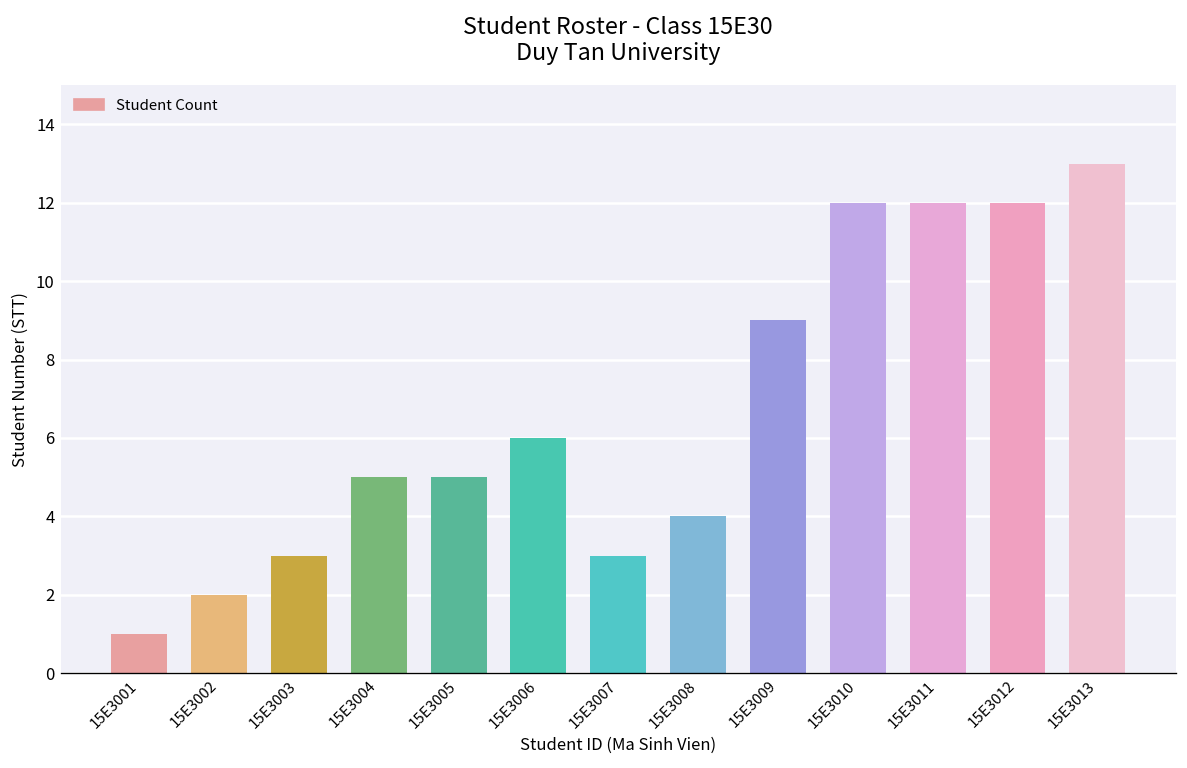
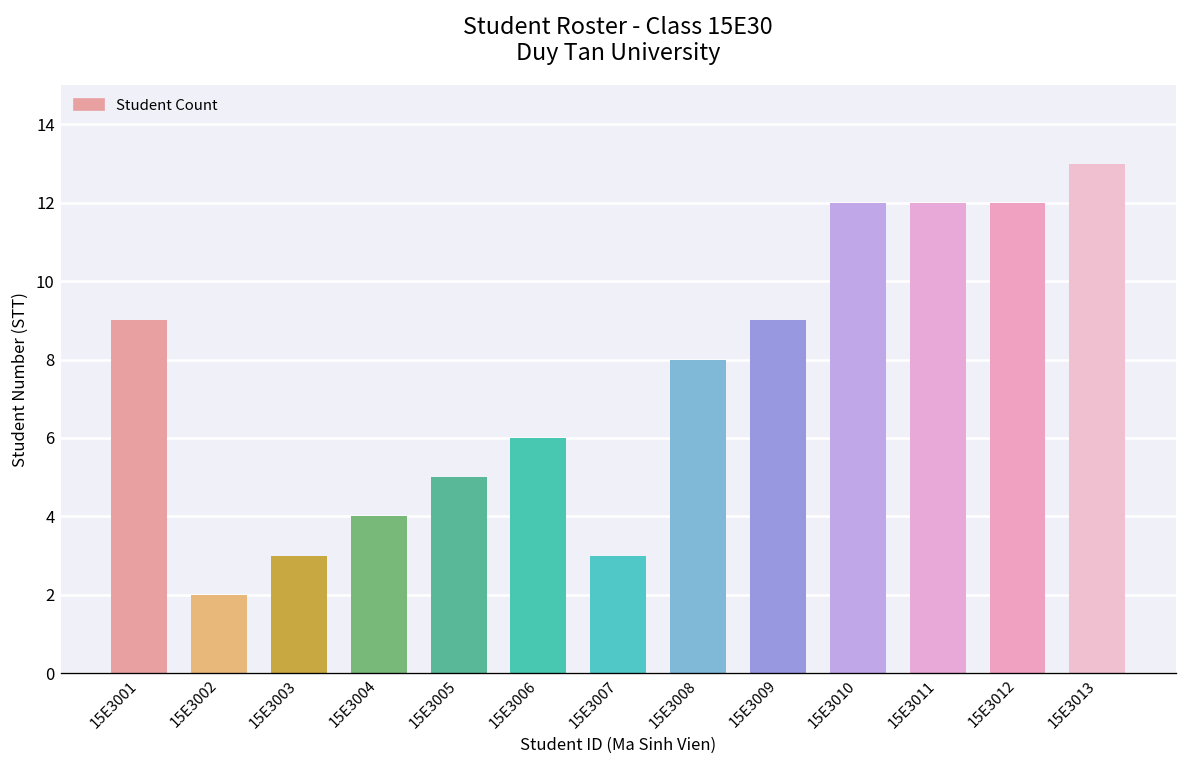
  {
-   "15E3001": 1,
+   "15E3001": 9,
    "15E3002": 2,
    "15E3003": 3,
-   "15E3004": 5,
+   "15E3004": 4,
    "15E3005": 5,
    "15E3006": 6,
    "15E3007": 3,
-   "15E3008": 4,
+   "15E3008": 8,
    "15E3009": 9,
    "15E3010": 12,
    "15E3011": 12,
    "15E3012": 12,
    "15E3013": 13
  }
